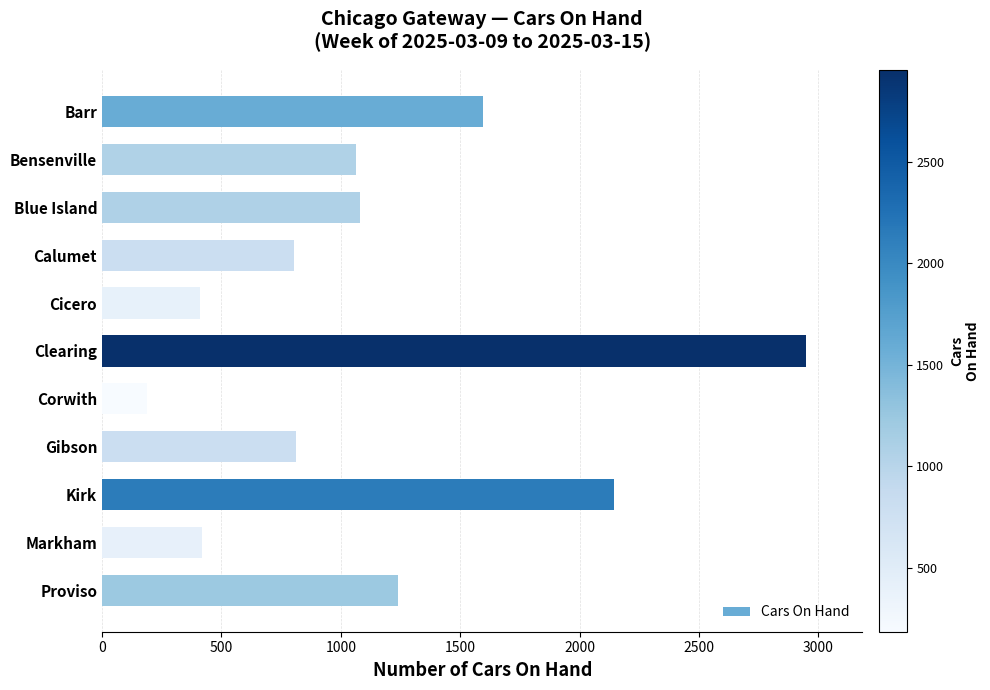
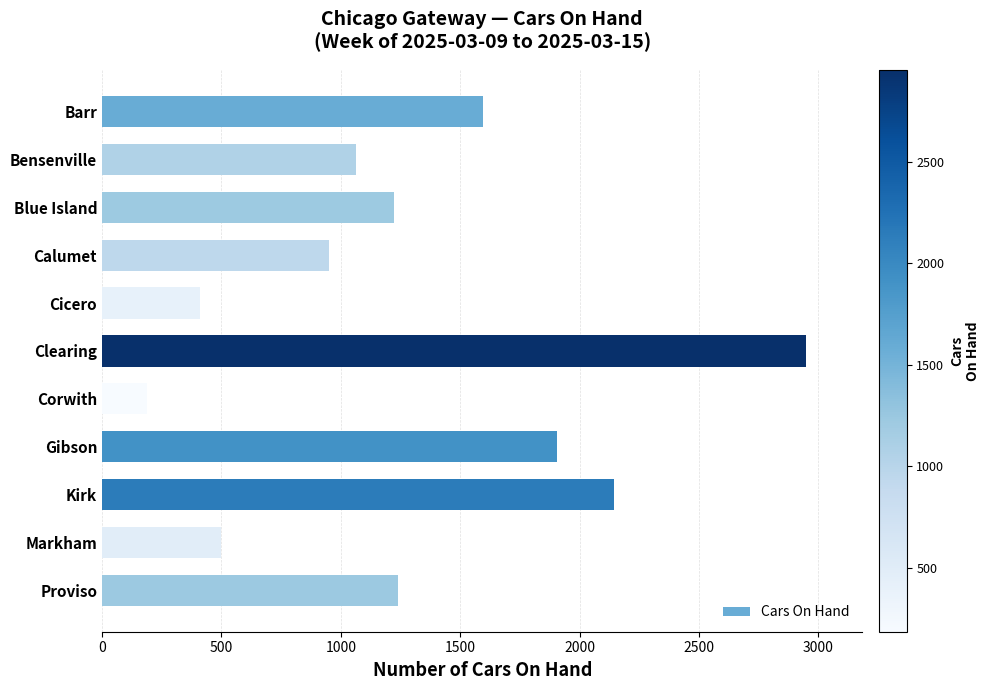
  {
    "Barr": 1600,
    "Bensenville": 1070,
-   "Blue Island": 1080,
-   "Calumet": 800,
+   "Blue Island": 1220,
+   "Calumet": 950,
    "Cicero": 410,
    "Clearing": 2950,
    "Corwith": 190,
-   "Gibson": 810,
+   "Gibson": 1900,
    "Kirk": 2150,
-   "Markham": 420,
+   "Markham": 500,
    "Proviso": 1240
  }
